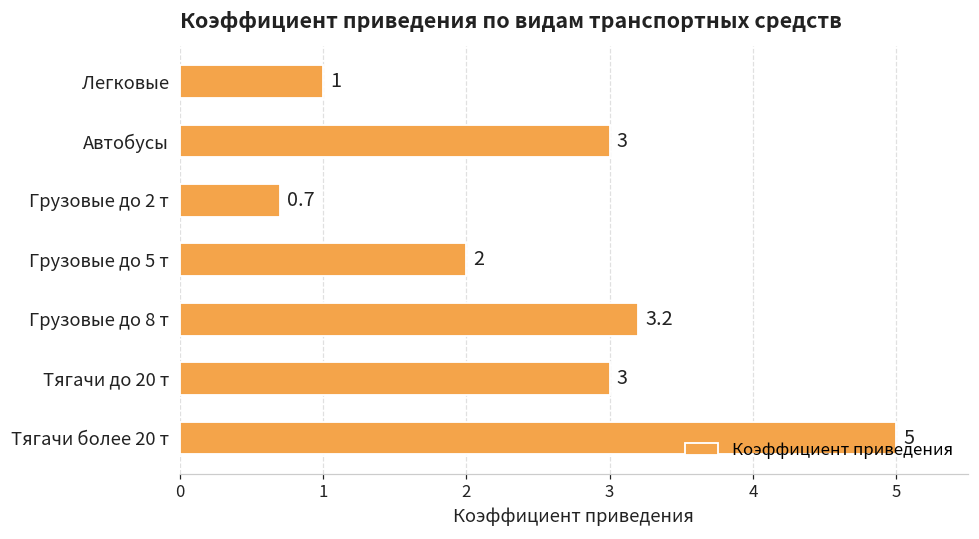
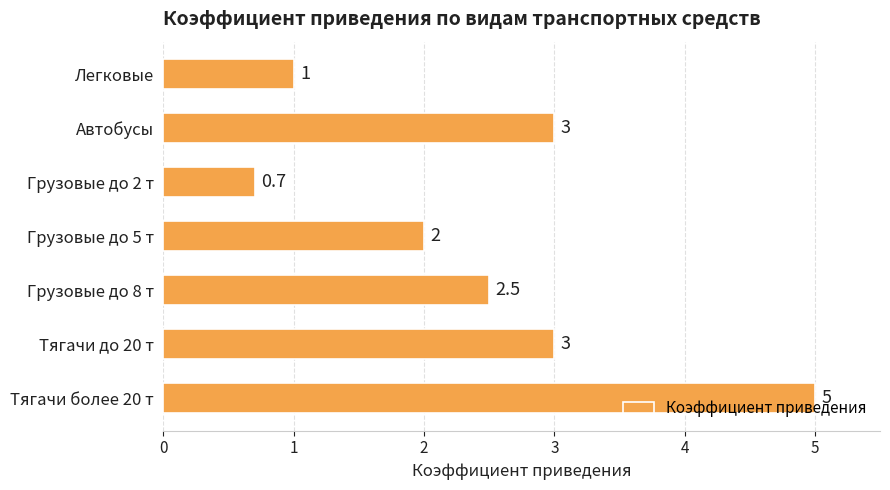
  {
    "Легковые": 1,
    "Автобусы": 3,
    "Грузовые до 2 т": 0.7,
    "Грузовые до 5 т": 2,
-   "Грузовые до 8 т": 3.2,
+   "Грузовые до 8 т": 2.5,
    "Тягачи до 20 т": 3,
    "Тягачи более 20 т": 5
  }
